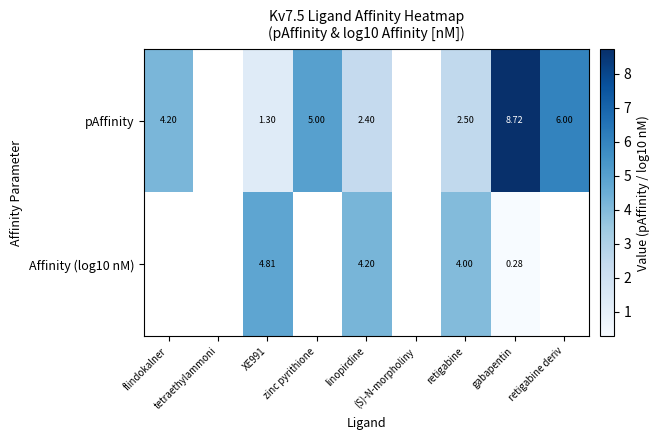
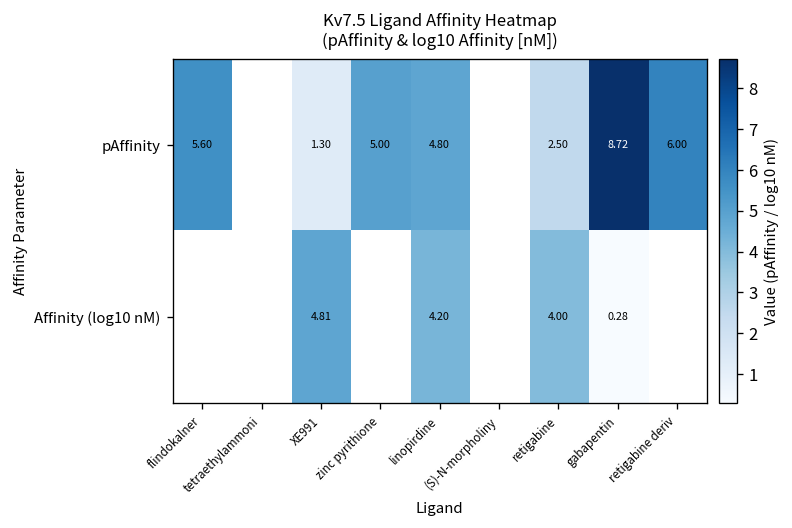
  {
    "pAffinity": {
-     "flindokalner": 4.20,
+     "flindokalner": 5.60,
      "XE991": 1.30,
      "zinc pyrithione": 5.00,
-     "linopirdine": 2.40,
+     "linopirdine": 4.80,
      "retigabine": 2.50,
      "gabapentin": 8.72,
      "retigabine deriv": 6.00
    },
    "Affinity (log10 nM)": {
      "XE991": 4.81,
      "linopirdine": 4.20,
      "retigabine": 4.00,
      "gabapentin": 0.28
    }
  }
